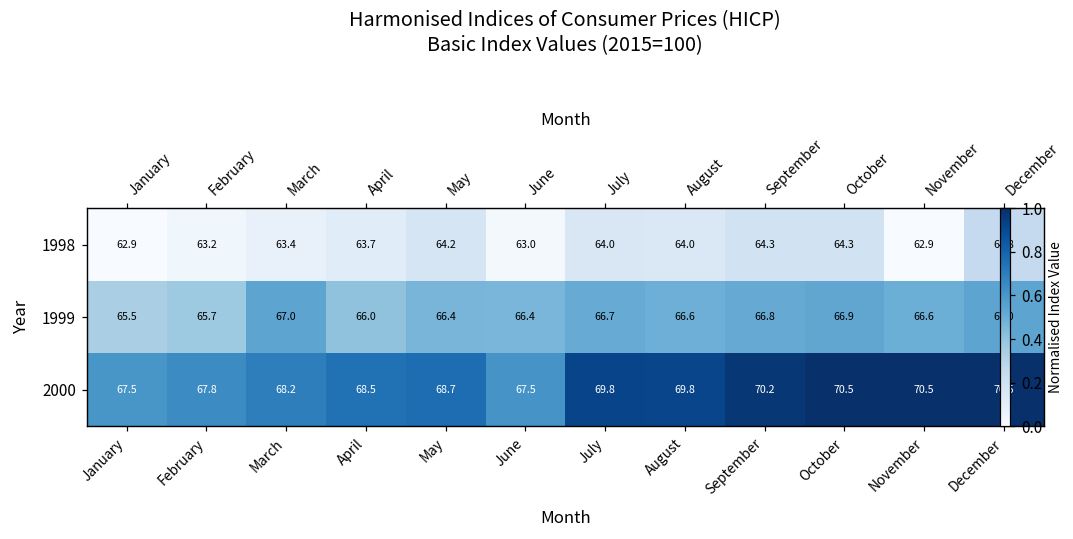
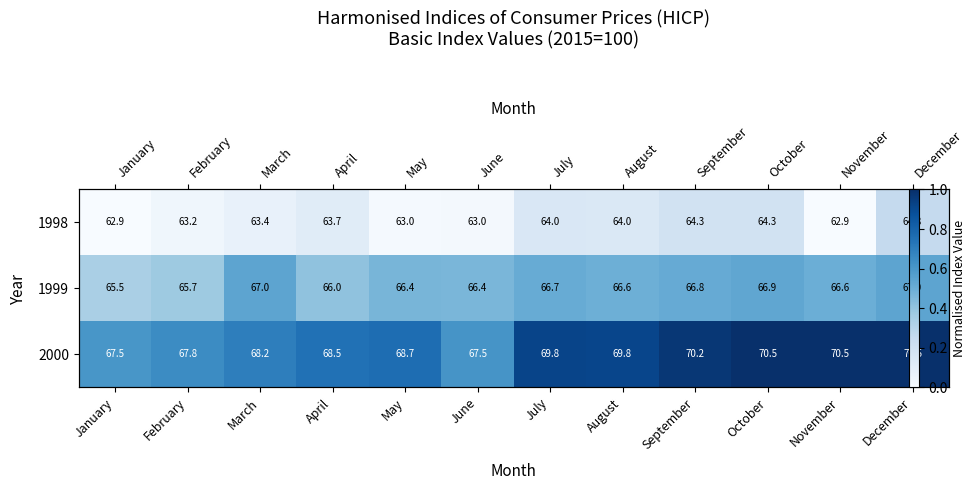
  {
    "1998": {
      "January": 62.9,
      "February": 63.2,
      "March": 63.4,
      "April": 63.7,
-     "May": 64.2,
+     "May": 63.0,
      "June": 63.0,
      "July": 64.0,
      "August": 64.0,
      "September": 64.3,
      "October": 64.3,
      "November": 62.9,
      "December": 64.8
    },
    "1999": {
      "January": 65.5,
      "February": 65.7,
      "March": 67.0,
      "April": 66.0,
      "May": 66.4,
      "June": 66.4,
      "July": 66.7,
      "August": 66.6,
      "September": 66.8,
      "October": 66.9,
      "November": 66.6,
      "December": 67.0
    },
    "2000": {
      "January": 67.5,
      "February": 67.8,
      "March": 68.2,
      "April": 68.5,
      "May": 68.7,
      "June": 67.5,
      "July": 69.8,
      "August": 69.8,
      "September": 70.2,
      "October": 70.5,
      "November": 70.5,
      "December": 70.5
    }
  }
